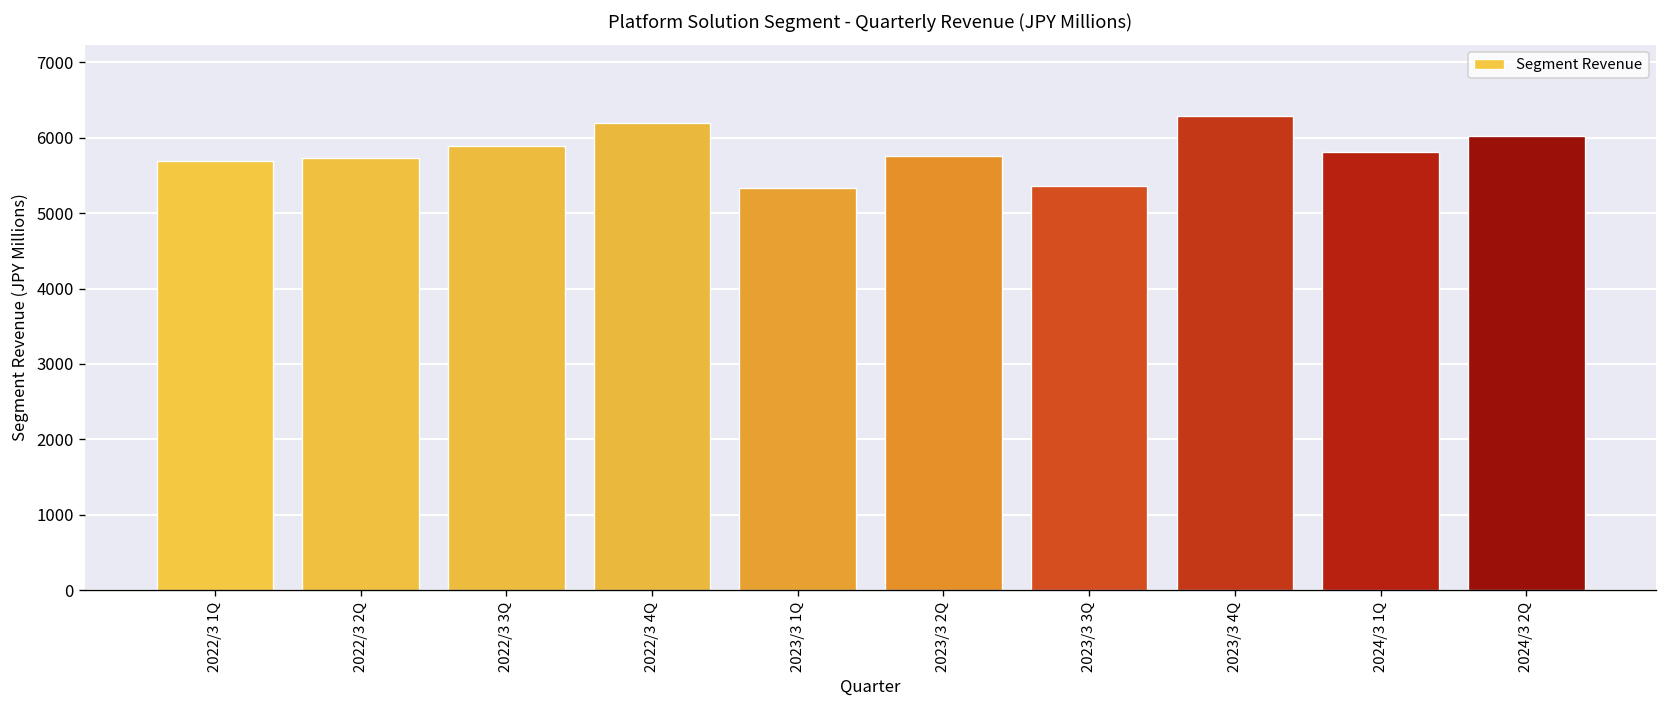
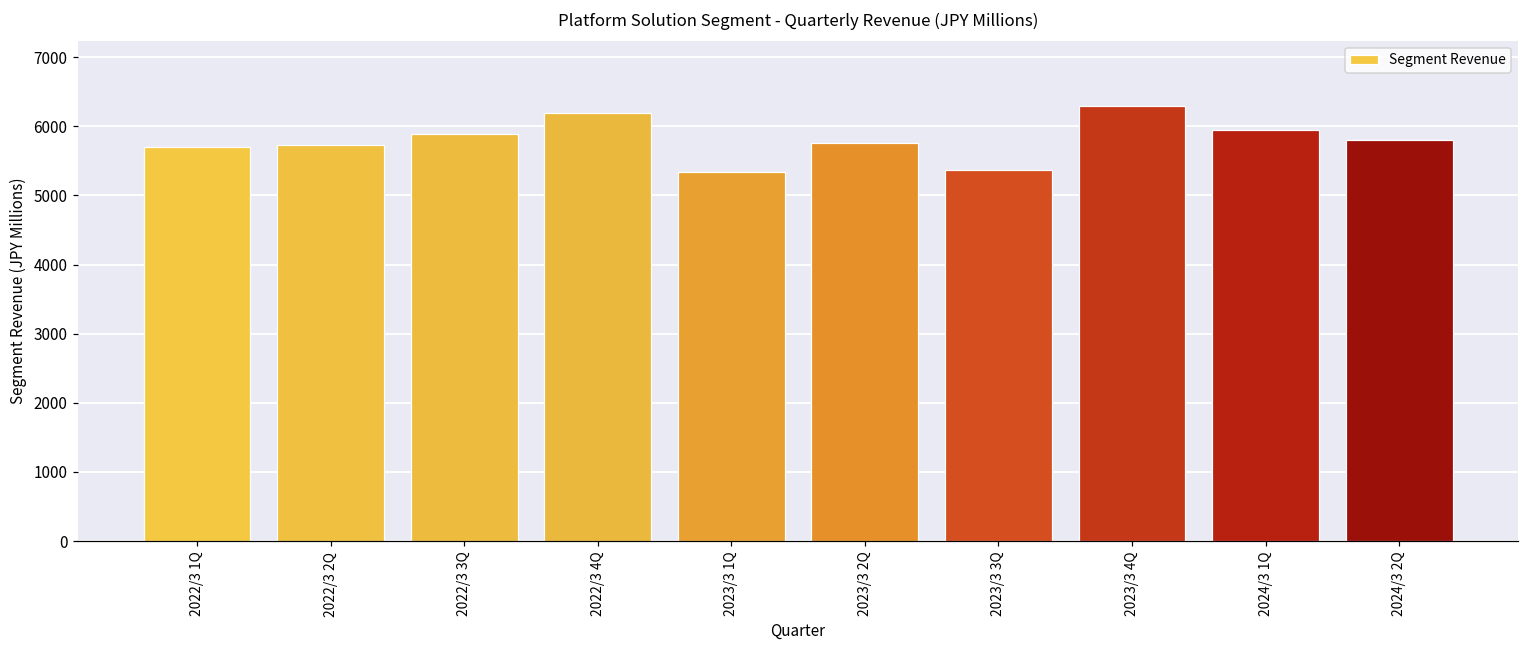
  {
    "2022/3 1Q": 5700,
    "2022/3 2Q": 5700,
    "2022/3 3Q": 5900,
    "2022/3 4Q": 6200,
    "2023/3 1Q": 5300,
    "2023/3 2Q": 5800,
    "2023/3 3Q": 5400,
    "2023/3 4Q": 6300,
-   "2024/3 1Q": 5800,
-   "2024/3 2Q": 6000
+   "2024/3 1Q": 5900,
+   "2024/3 2Q": 5800
  }
